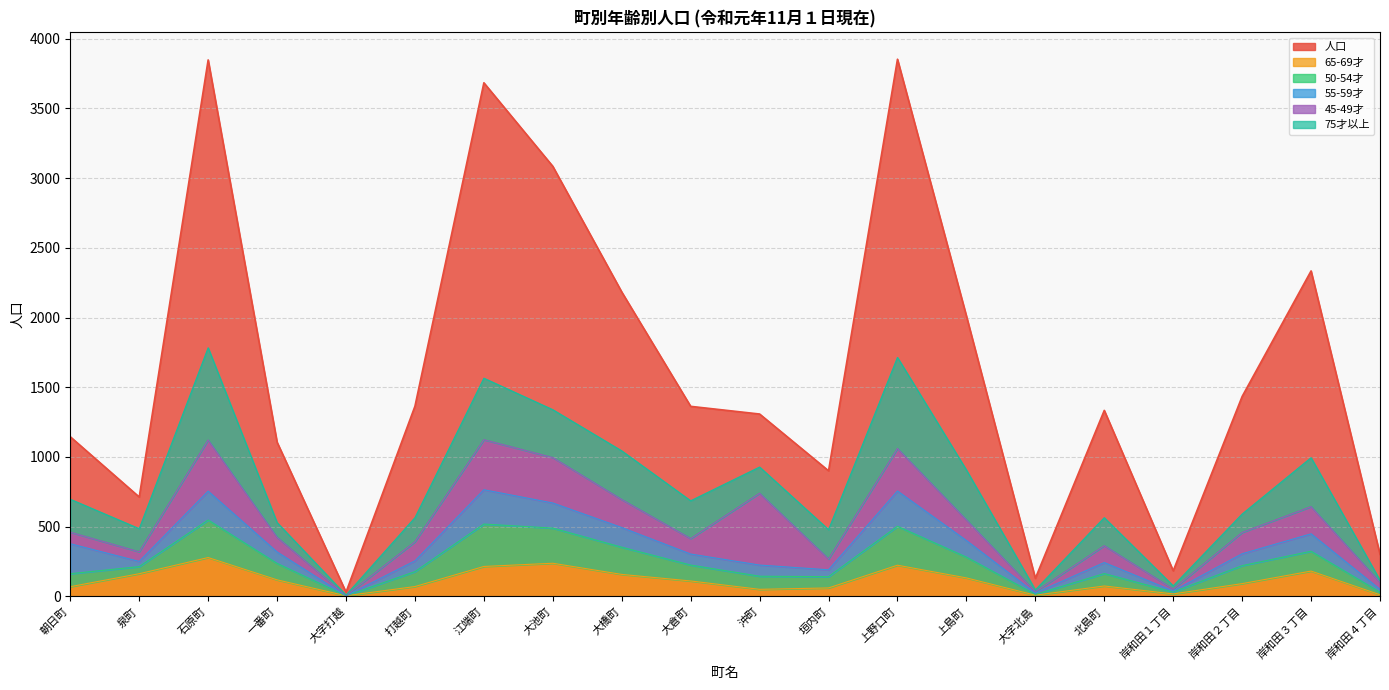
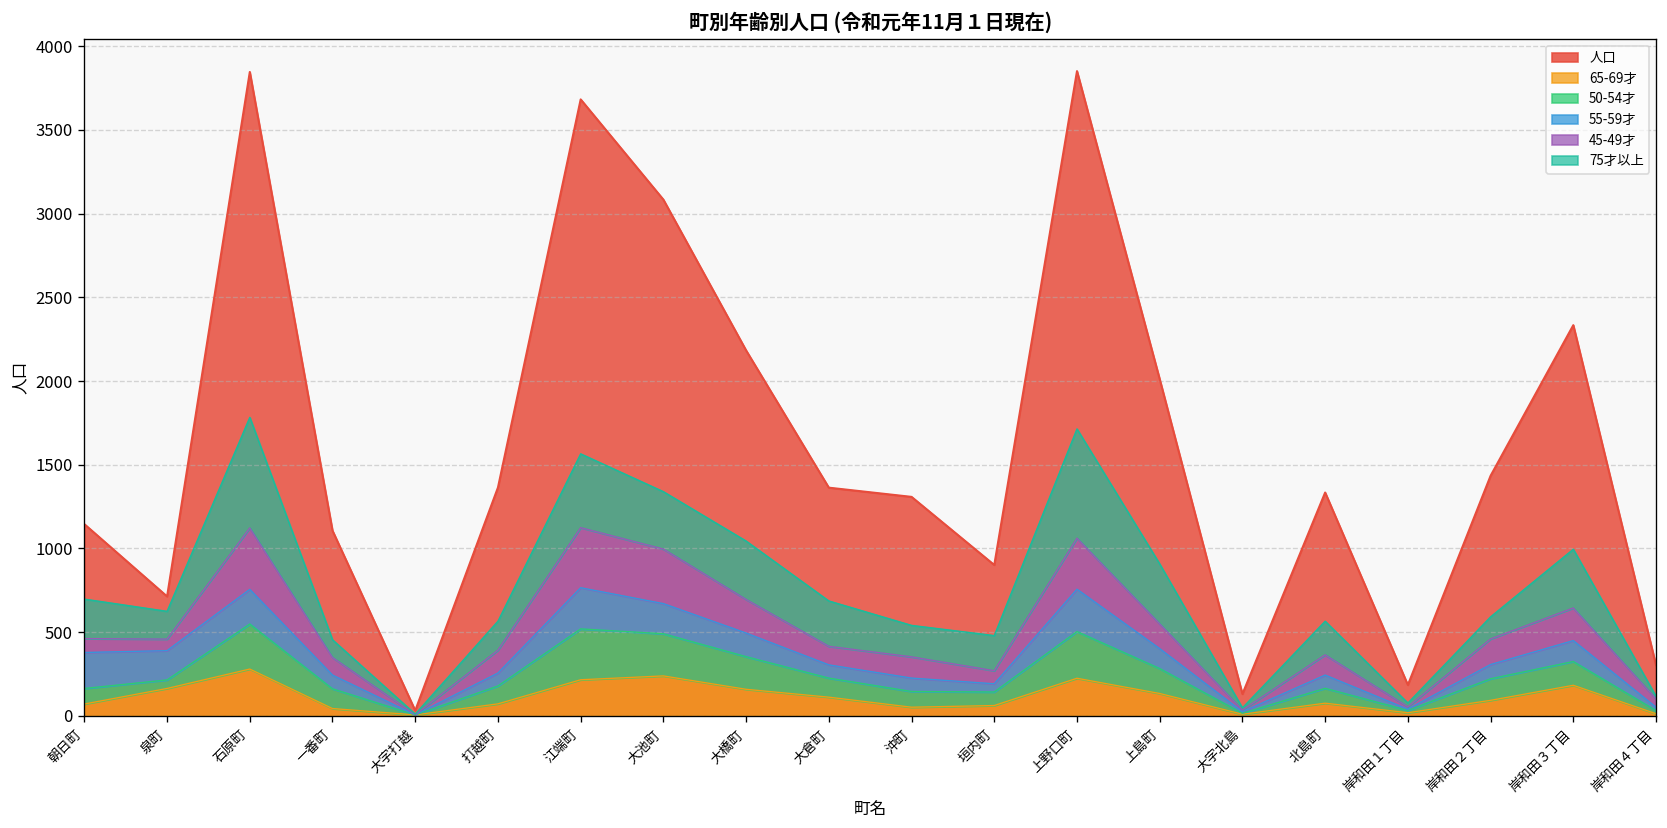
  {
    "人口": {
      "朝日町": 1150,
      "泉町": 710,
      "石原町": 3850,
      "一番町": 1110,
      "大字打越": 30,
      "打越町": 1360,
      "江端町": 3680,
      "大池町": 3080,
      "大橋町": 2180,
      "大倉町": 1360,
      "沖町": 1310,
      "垣内町": 900,
      "上野口町": 3850,
      "上島町": 2010,
      "大字北島": 130,
      "北島町": 1330,
      "岸和田１丁目": 180,
      "岸和田２丁目": 1430,
      "岸和田３丁目": 2330,
      "岸和田４丁目": 300
    },
    "65-69才": {
      "朝日町": 70,
      "泉町": 160,
      "石原町": 280,
-     "一番町": 120,
+     "一番町": 40,
      "打越町": 70,
      "江端町": 220,
      "大池町": 240,
      "大橋町": 160,
      "大倉町": 110,
      "沖町": 50,
      "垣内町": 60,
      "上野口町": 220,
      "上島町": 130,
      "北島町": 80,
      "岸和田２丁目": 90,
      "岸和田３丁目": 180,
      "岸和田４丁目": 10
    },
    "55-59才": {
      "朝日町": 220,
-     "泉町": 40,
+     "泉町": 180,
      "石原町": 210,
      "一番町": 80,
      "打越町": 80,
      "江端町": 250,
      "大池町": 180,
      "大橋町": 140,
      "大倉町": 80,
      "沖町": 80,
      "垣内町": 50,
      "上野口町": 250,
      "上島町": 120,
      "北島町": 80,
      "岸和田２丁目": 90,
      "岸和田３丁目": 130,
      "岸和田４丁目": 20
    },
    "45-49才": {
      "朝日町": 80,
      "泉町": 70,
      "石原町": 370,
      "一番町": 110,
      "打越町": 140,
      "江端町": 360,
      "大池町": 330,
      "大橋町": 200,
      "大倉町": 110,
-     "沖町": 520,
+     "沖町": 130,
      "垣内町": 80,
      "上野口町": 310,
      "上島町": 150,
      "北島町": 120,
      "岸和田２丁目": 150,
      "岸和田３丁目": 200
    }
  }
